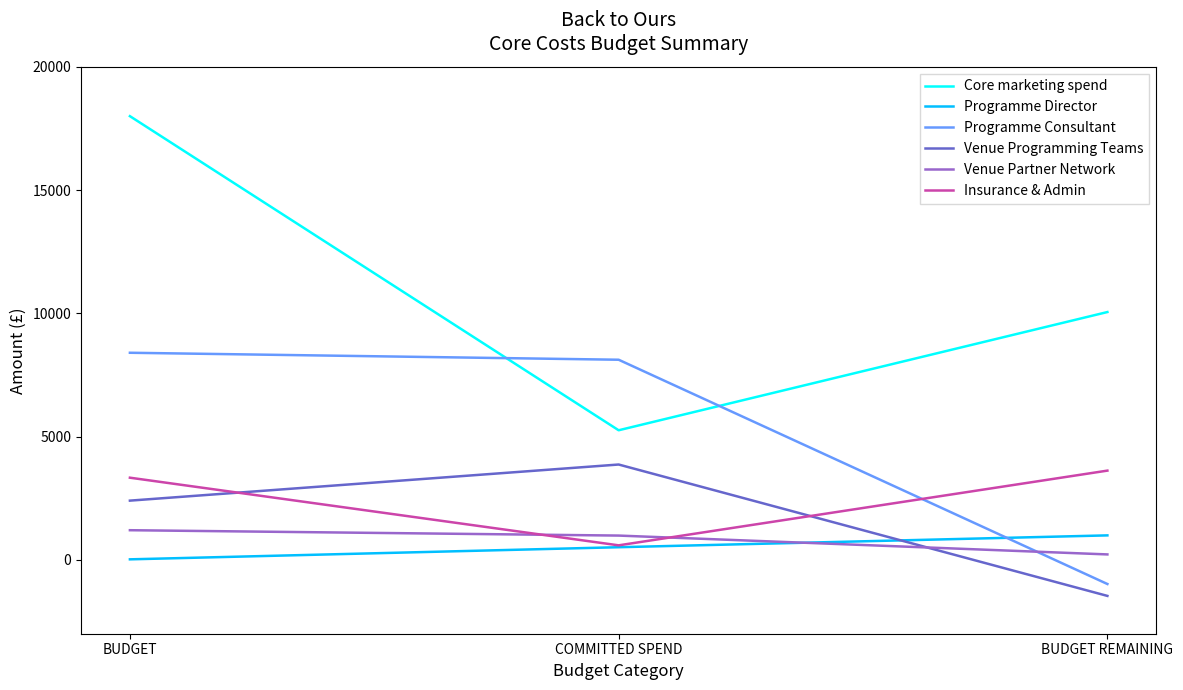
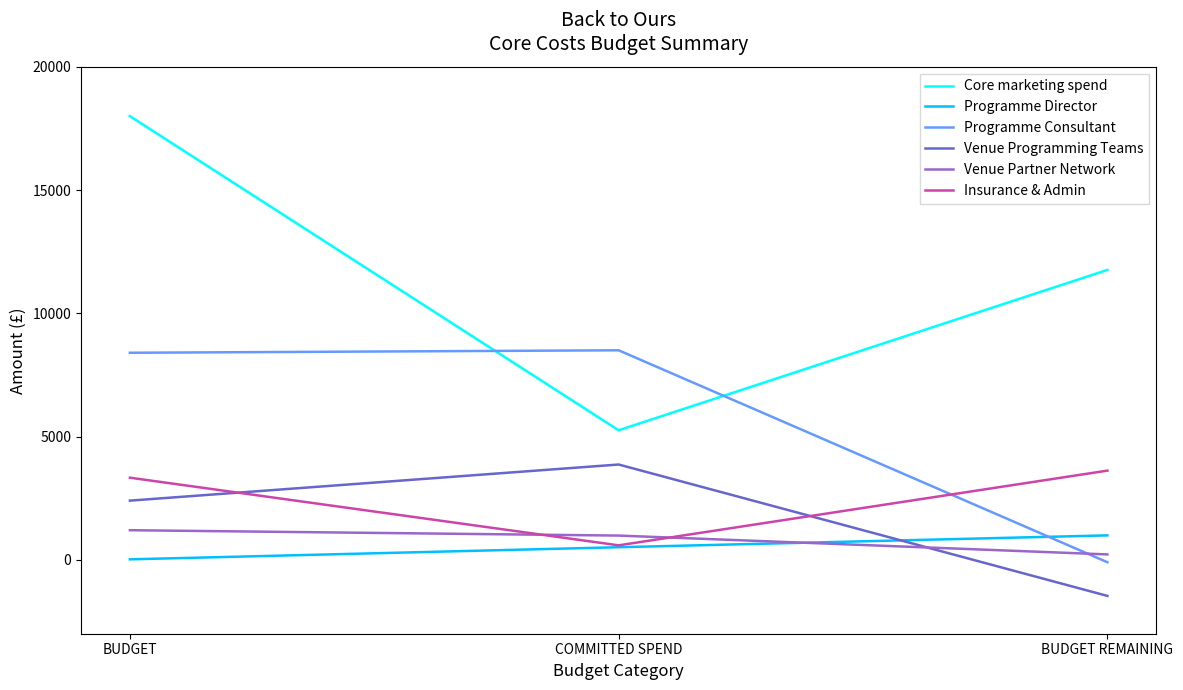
  {
    "Core marketing spend": {
      "BUDGET": 18000,
      "COMMITTED SPEND": 5300,
-     "BUDGET REMAINING": 10100
+     "BUDGET REMAINING": 11800
    },
    "Programme Director": {
      "BUDGET": 0,
      "BUDGET REMAINING": 1000
    },
    "Programme Consultant": {
      "BUDGET": 8400,
-     "COMMITTED SPEND": 8100,
-     "BUDGET REMAINING": -1000
+     "COMMITTED SPEND": 8500,
+     "BUDGET REMAINING": -100
    },
    "Insurance & Admin": {
      "BUDGET": 3300,
      "BUDGET REMAINING": 3600
    }
  }
